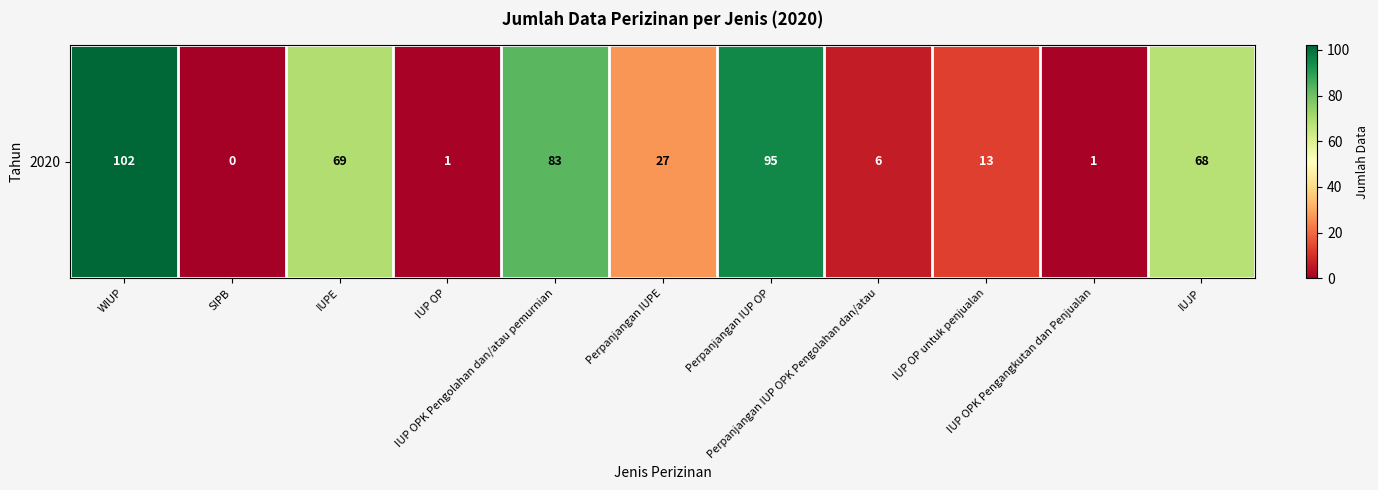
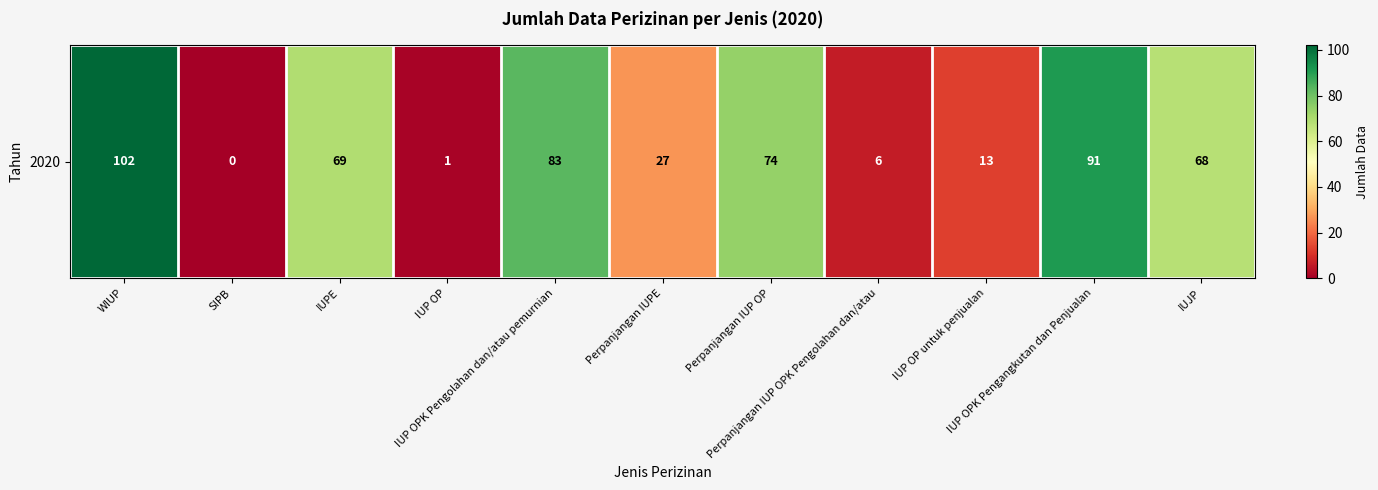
  {
    "2020": {
      "WIUP": 102,
      "SIPB": 0,
      "IUPE": 69,
      "IUP OP": 1,
      "IUP OPK Pengolahan dan/atau pemurnian": 83,
      "Perpanjangan IUPE": 27,
-     "Perpanjangan IUP OP": 95,
+     "Perpanjangan IUP OP": 74,
      "Perpanjangan IUP OPK Pengolahan dan/atau": 6,
      "IUP OP untuk penjualan": 13,
-     "IUP OPK Pengangkutan dan Penjualan": 1,
+     "IUP OPK Pengangkutan dan Penjualan": 91,
      "IUJP": 68
    }
  }
